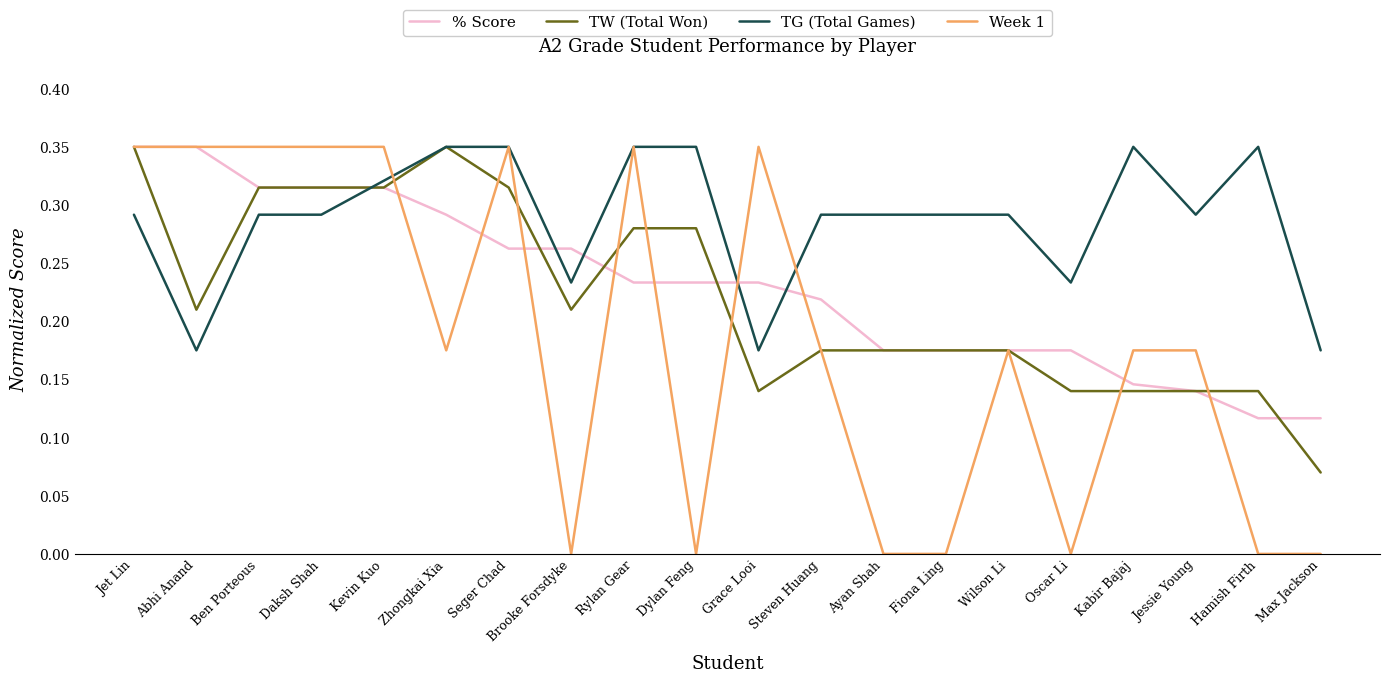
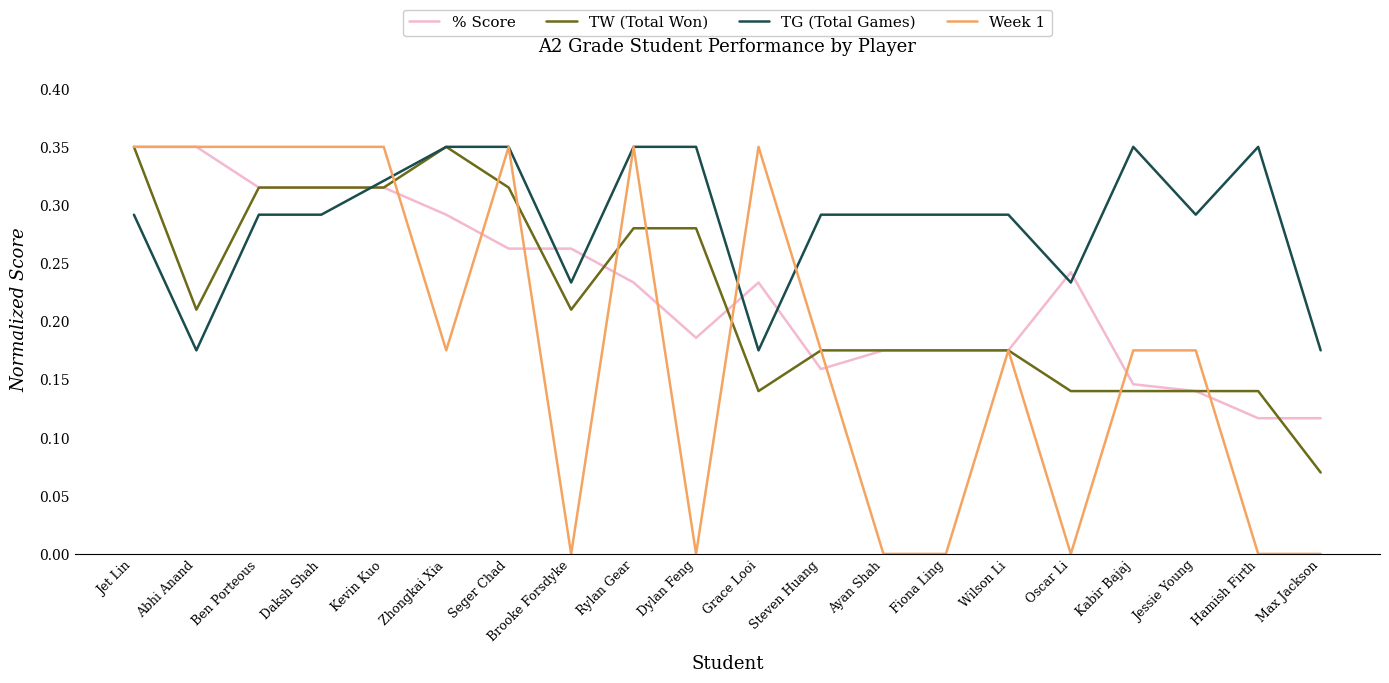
  {
    "% Score": {
      "Zhongkai Xia": 0.292,
      "Seger Chad": 0.262,
      "Brooke Forsdyke": 0.262,
      "Rylan Gear": 0.233,
-     "Dylan Feng": 0.233,
+     "Dylan Feng": 0.186,
      "Grace Looi": 0.233,
-     "Steven Huang": 0.219,
-     "Oscar Li": 0.175,
+     "Steven Huang": 0.159,
+     "Oscar Li": 0.242,
      "Kabir Bajaj": 0.146,
      "Hamish Firth": 0.117,
      "Max Jackson": 0.117
    },
    "TW (Total Won)": {
      "Abhi Anand": 0.210,
      "Seger Chad": 0.315,
      "Brooke Forsdyke": 0.210,
      "Rylan Gear": 0.280,
      "Dylan Feng": 0.280,
      "Grace Looi": 0.140,
      "Oscar Li": 0.140,
      "Kabir Bajaj": 0.140,
      "Hamish Firth": 0.140,
      "Max Jackson": 0.070
    },
    "TG (Total Games)": {
      "Jet Lin": 0.292,
      "Abhi Anand": 0.175,
      "Ben Porteous": 0.292,
      "Daksh Shah": 0.292,
      "Kevin Kuo": 0.321,
      "Brooke Forsdyke": 0.233,
      "Dylan Feng": 0.350,
      "Grace Looi": 0.175,
      "Steven Huang": 0.292,
      "Ayan Shah": 0.292,
      "Fiona Ling": 0.292,
      "Wilson Li": 0.292,
      "Oscar Li": 0.233,
      "Kabir Bajaj": 0.350,
      "Jessie Young": 0.292,
      "Hamish Firth": 0.350,
      "Max Jackson": 0.175
    },
    "Week 1": {
      "Ben Porteous": 0.350,
      "Daksh Shah": 0.350,
      "Kevin Kuo": 0.350,
      "Zhongkai Xia": 0.175,
      "Brooke Forsdyke": 0.000,
      "Dylan Feng": 0.000,
      "Grace Looi": 0.350,
      "Ayan Shah": 0.000,
      "Fiona Ling": 0.000,
      "Oscar Li": 0.000,
      "Kabir Bajaj": 0.175,
      "Jessie Young": 0.175,
      "Hamish Firth": 0.000,
      "Max Jackson": 0.000
    }
  }
